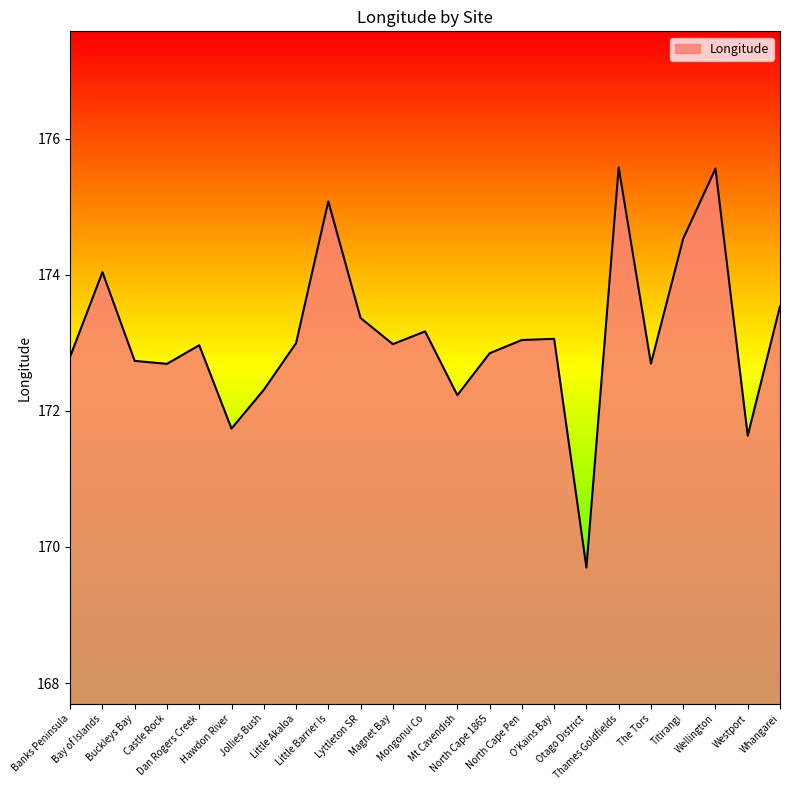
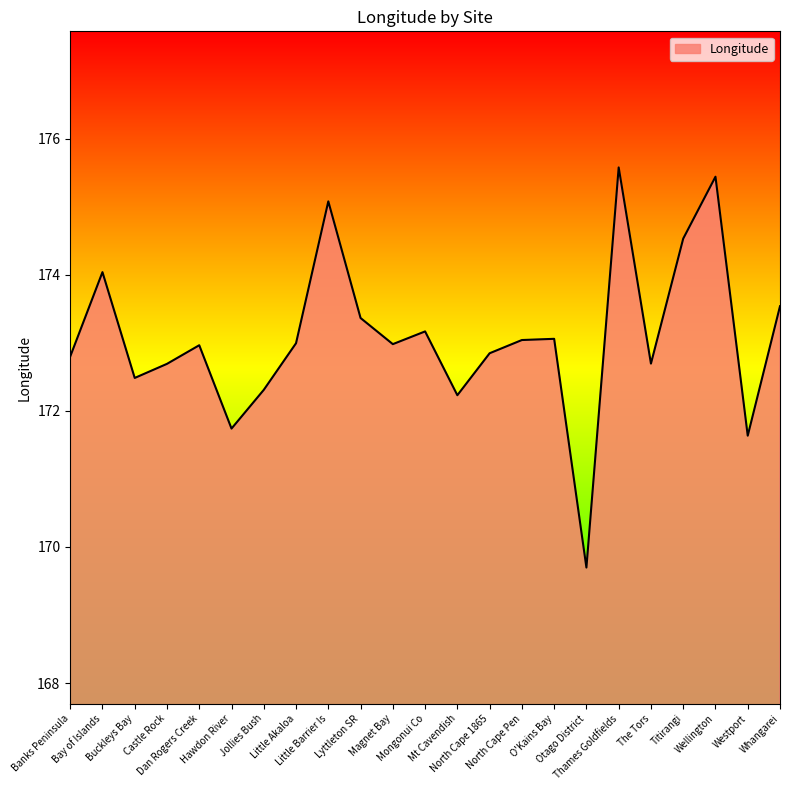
  {
    "Banks Peninsula": 172.8,
    "Bay of Islands": 174.0,
-   "Buckleys Bay": 172.7,
+   "Buckleys Bay": 172.5,
    "Castle Rock": 172.7,
    "Dan Rogers Creek": 173.0,
    "Hawdon River": 171.7,
    "Jollies Bush": 172.3,
    "Little Akaloa": 173.0,
    "Little Barrier Is": 175.1,
    "Lyttleton SR": 173.4,
    "Magnet Bay": 173.0,
    "Mongonui Co": 173.2,
    "Mt Cavendish": 172.2,
    "North Cape 1865": 172.8,
    "North Cape Pen": 173.0,
    "O'Kains Bay": 173.1,
    "Otago District": 169.7,
    "Thames Goldfields": 175.6,
    "The Tors": 172.7,
    "Titirangi": 174.5,
-   "Wellington": 175.6,
+   "Wellington": 175.4,
    "Westport": 171.6,
    "Whangarei": 173.5
  }
